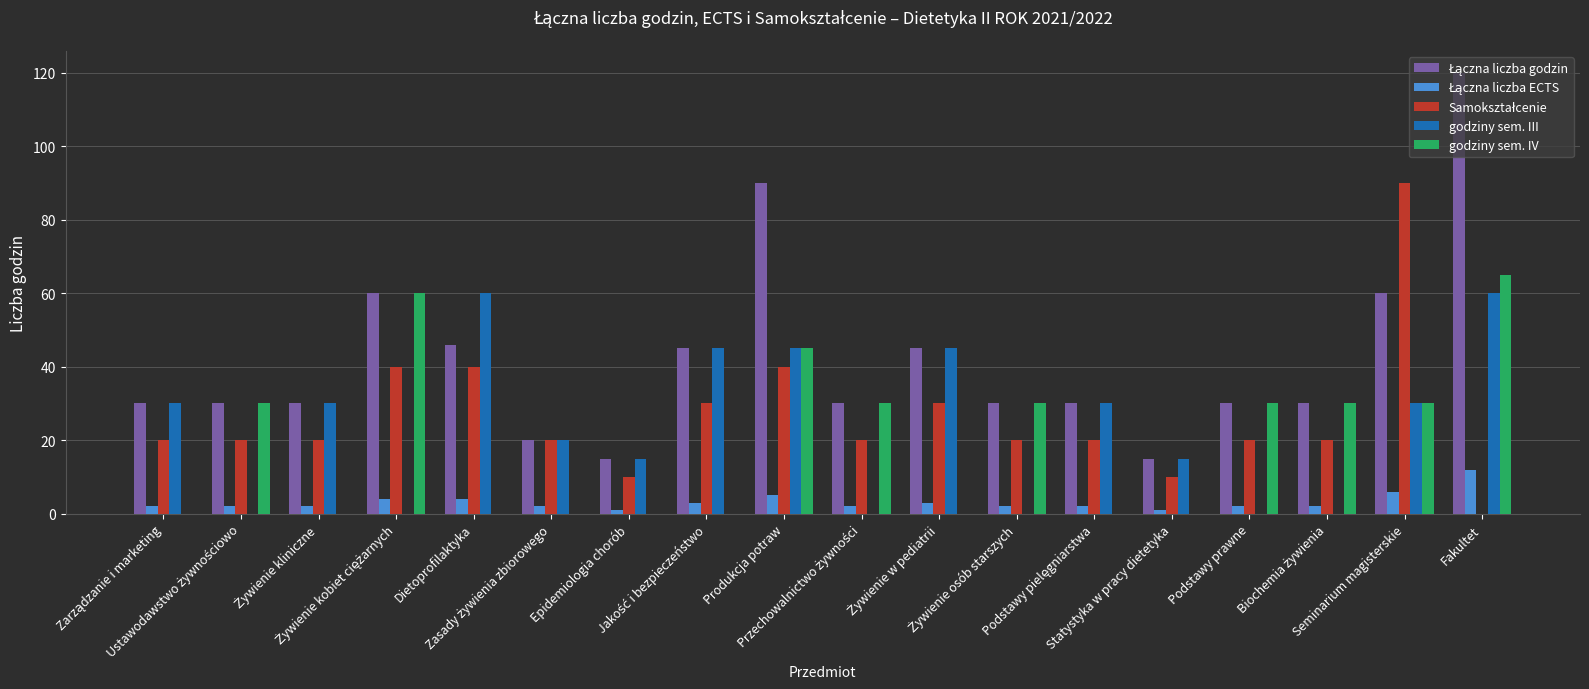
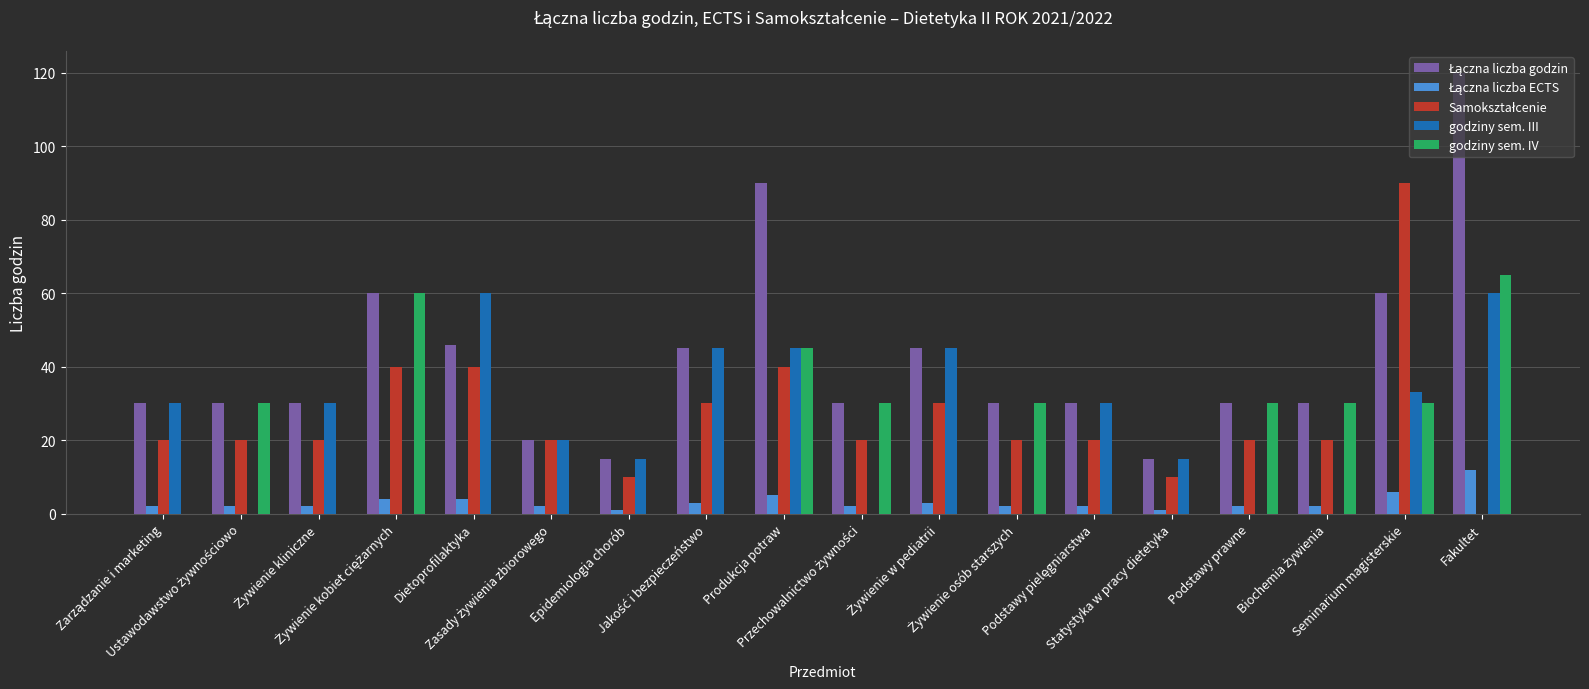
  {
    "Łączna liczba godzin": {
      "Zarządzanie i marketing": 30,
      "Ustawodawstwo żywnościowo": 30,
      "Żywienie kliniczne": 30,
      "Żywienie kobiet ciężarnych": 60,
      "Dietoprofilaktyka": 46,
      "Zasady żywienia zbiorowego": 20,
      "Epidemiologia chorób": 15,
      "Jakość i bezpieczeństwo": 45,
      "Produkcja potraw": 90,
      "Przechowalnictwo żywności": 30,
      "Żywienie w pediatrii": 45,
      "Żywienie osób starszych": 30,
      "Podstawy pielęgniarstwa": 30,
      "Statystyka w pracy dietetyka": 15,
      "Podstawy prawne": 30,
      "Biochemia żywienia": 30,
      "Seminarium magisterskie": 60
    },
    "Łączna liczba ECTS": {
      "Zarządzanie i marketing": 2,
      "Ustawodawstwo żywnościowo": 2,
      "Żywienie kliniczne": 2,
      "Żywienie kobiet ciężarnych": 4,
      "Dietoprofilaktyka": 4,
      "Zasady żywienia zbiorowego": 2,
      "Epidemiologia chorób": 1,
      "Jakość i bezpieczeństwo": 3,
      "Produkcja potraw": 5,
      "Przechowalnictwo żywności": 2,
      "Żywienie w pediatrii": 3,
      "Żywienie osób starszych": 2,
      "Podstawy pielęgniarstwa": 2,
      "Statystyka w pracy dietetyka": 1,
      "Podstawy prawne": 2,
      "Biochemia żywienia": 2,
      "Seminarium magisterskie": 6,
      "Fakultet": 12
    },
    "Samokształcenie": {
      "Zarządzanie i marketing": 20,
      "Ustawodawstwo żywnościowo": 20,
      "Żywienie kliniczne": 20,
      "Żywienie kobiet ciężarnych": 40,
      "Dietoprofilaktyka": 40,
      "Zasady żywienia zbiorowego": 20,
      "Epidemiologia chorób": 10,
      "Jakość i bezpieczeństwo": 30,
      "Produkcja potraw": 40,
      "Przechowalnictwo żywności": 20,
      "Żywienie w pediatrii": 30,
      "Żywienie osób starszych": 20,
      "Podstawy pielęgniarstwa": 20,
      "Statystyka w pracy dietetyka": 10,
      "Podstawy prawne": 20,
      "Biochemia żywienia": 20,
      "Seminarium magisterskie": 90,
      "Fakultet": 0
    },
    "godziny sem. III": {
      "Zarządzanie i marketing": 30,
      "Ustawodawstwo żywnościowo": 0,
      "Żywienie kliniczne": 30,
      "Żywienie kobiet ciężarnych": 0,
      "Dietoprofilaktyka": 60,
      "Zasady żywienia zbiorowego": 20,
      "Epidemiologia chorób": 15,
      "Jakość i bezpieczeństwo": 45,
      "Produkcja potraw": 45,
      "Przechowalnictwo żywności": 0,
      "Żywienie w pediatrii": 45,
      "Żywienie osób starszych": 0,
      "Podstawy pielęgniarstwa": 30,
      "Statystyka w pracy dietetyka": 15,
      "Podstawy prawne": 0,
      "Biochemia żywienia": 0,
-     "Seminarium magisterskie": 30,
+     "Seminarium magisterskie": 33,
      "Fakultet": 60
    },
    "godziny sem. IV": {
      "Zarządzanie i marketing": 0,
      "Ustawodawstwo żywnościowo": 30,
      "Żywienie kliniczne": 0,
      "Żywienie kobiet ciężarnych": 60,
      "Dietoprofilaktyka": 0,
      "Zasady żywienia zbiorowego": 0,
      "Epidemiologia chorób": 0,
      "Jakość i bezpieczeństwo": 0,
      "Produkcja potraw": 45,
      "Przechowalnictwo żywności": 30,
      "Żywienie w pediatrii": 0,
      "Żywienie osób starszych": 30,
      "Podstawy pielęgniarstwa": 0,
      "Statystyka w pracy dietetyka": 0,
      "Podstawy prawne": 30,
      "Biochemia żywienia": 30,
      "Seminarium magisterskie": 30,
      "Fakultet": 65
    }
  }
